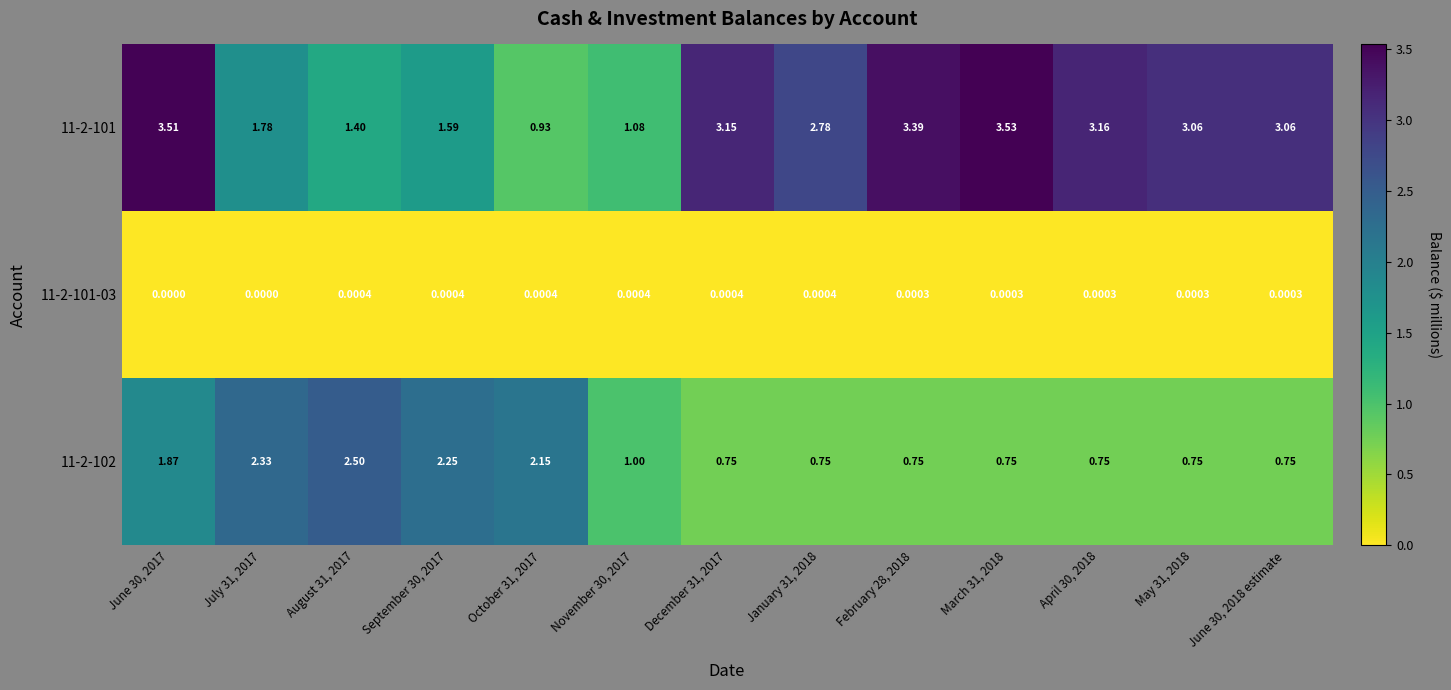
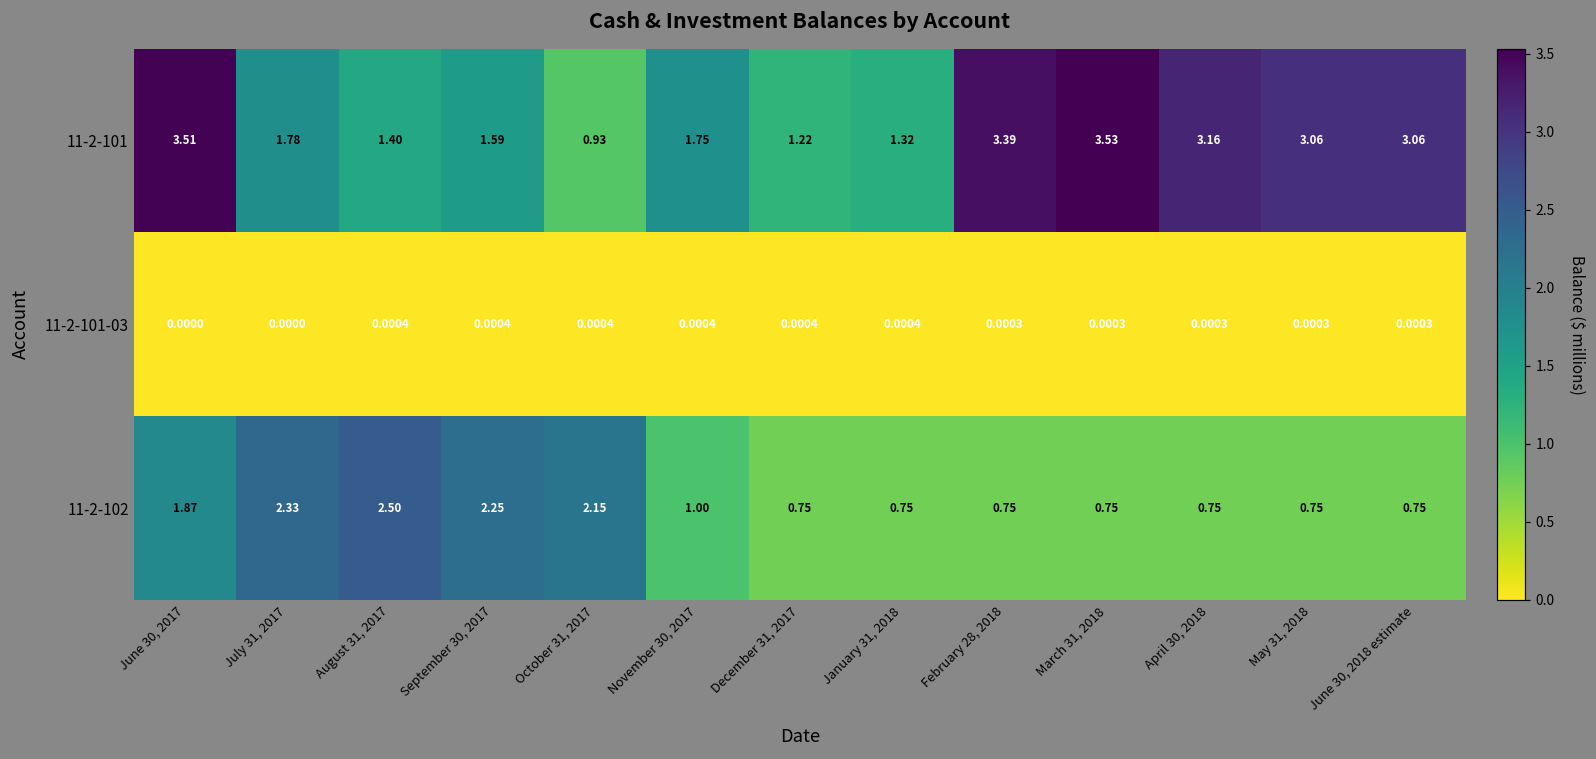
  {
    "11-2-101": {
      "June 30, 2017": 3.51,
      "July 31, 2017": 1.78,
      "August 31, 2017": 1.40,
      "September 30, 2017": 1.59,
      "October 31, 2017": 0.93,
-     "November 30, 2017": 1.08,
-     "December 31, 2017": 3.15,
-     "January 31, 2018": 2.78,
+     "November 30, 2017": 1.75,
+     "December 31, 2017": 1.22,
+     "January 31, 2018": 1.32,
      "February 28, 2018": 3.39,
      "March 31, 2018": 3.53,
      "April 30, 2018": 3.16,
      "May 31, 2018": 3.06,
      "June 30, 2018 estimate": 3.06
    },
    "11-2-101-03": {
      "June 30, 2017": 0.0000,
      "July 31, 2017": 0.0000,
      "August 31, 2017": 0.0004,
      "September 30, 2017": 0.0004,
      "October 31, 2017": 0.0004,
      "November 30, 2017": 0.0004,
      "December 31, 2017": 0.0004,
      "January 31, 2018": 0.0004,
      "February 28, 2018": 0.0003,
      "March 31, 2018": 0.0003,
      "April 30, 2018": 0.0003,
      "May 31, 2018": 0.0003,
      "June 30, 2018 estimate": 0.0003
    },
    "11-2-102": {
      "June 30, 2017": 1.87,
      "July 31, 2017": 2.33,
      "August 31, 2017": 2.50,
      "September 30, 2017": 2.25,
      "October 31, 2017": 2.15,
      "November 30, 2017": 1.00,
      "December 31, 2017": 0.75,
      "January 31, 2018": 0.75,
      "February 28, 2018": 0.75,
      "March 31, 2018": 0.75,
      "April 30, 2018": 0.75,
      "May 31, 2018": 0.75,
      "June 30, 2018 estimate": 0.75
    }
  }
